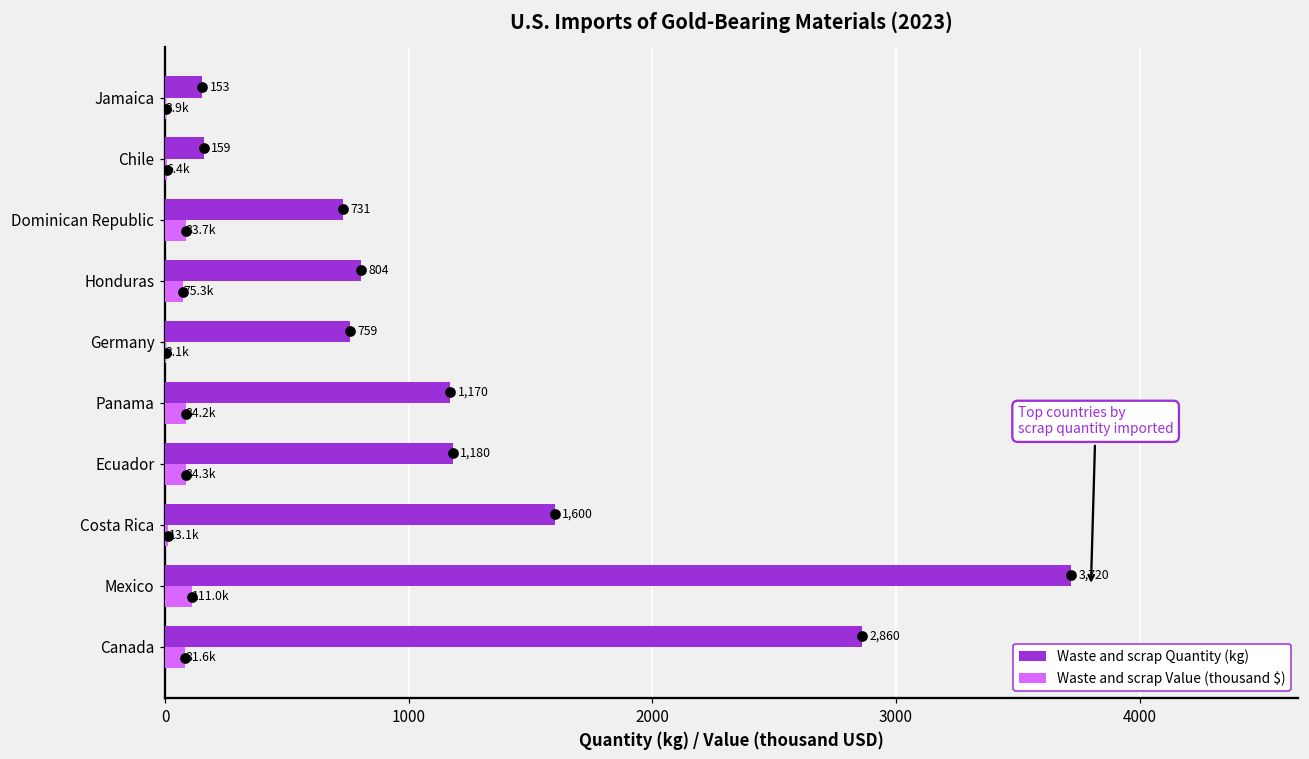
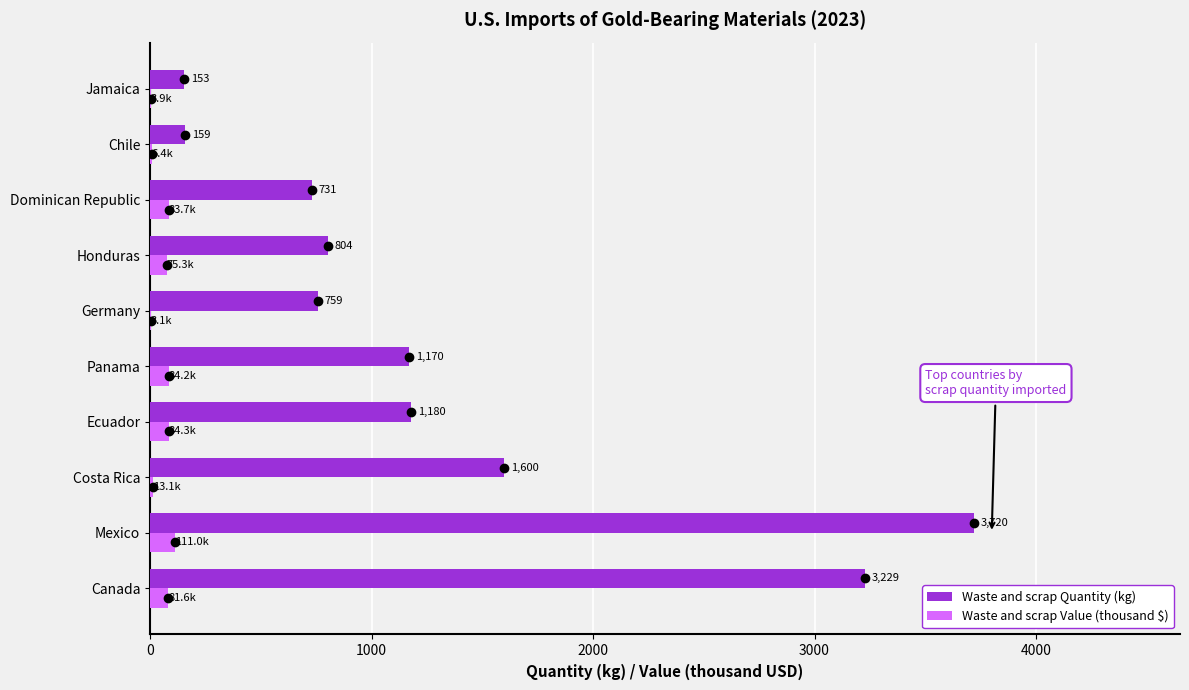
  {
    "Waste and scrap Quantity (kg)": {
      "Jamaica": "153",
      "Chile": "159",
      "Dominican Republic": "731",
      "Honduras": "804",
      "Germany": "759",
      "Panama": "1,170",
      "Ecuador": "1,180",
      "Costa Rica": "1,600",
-     "Canada": "2,860"
+     "Canada": "3,229"
    }
  }
